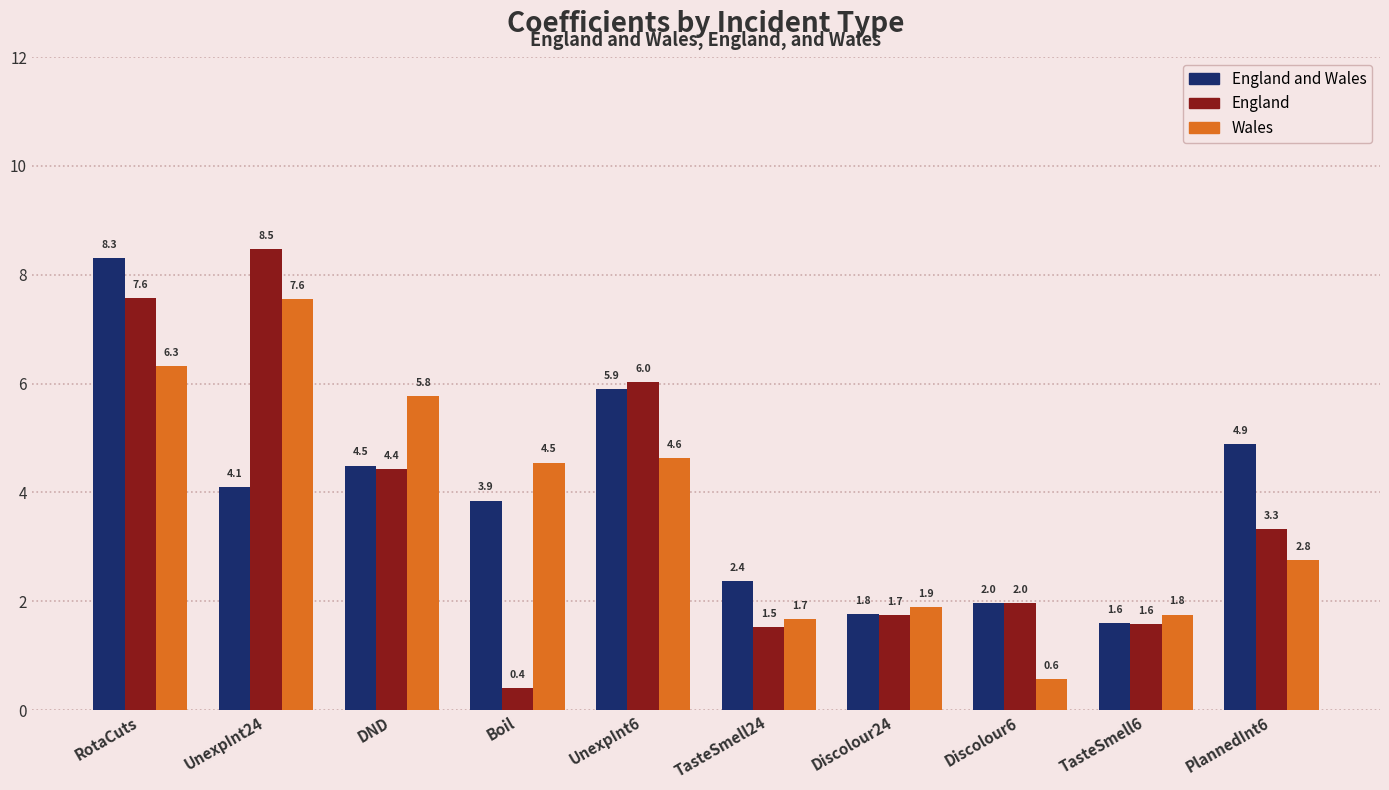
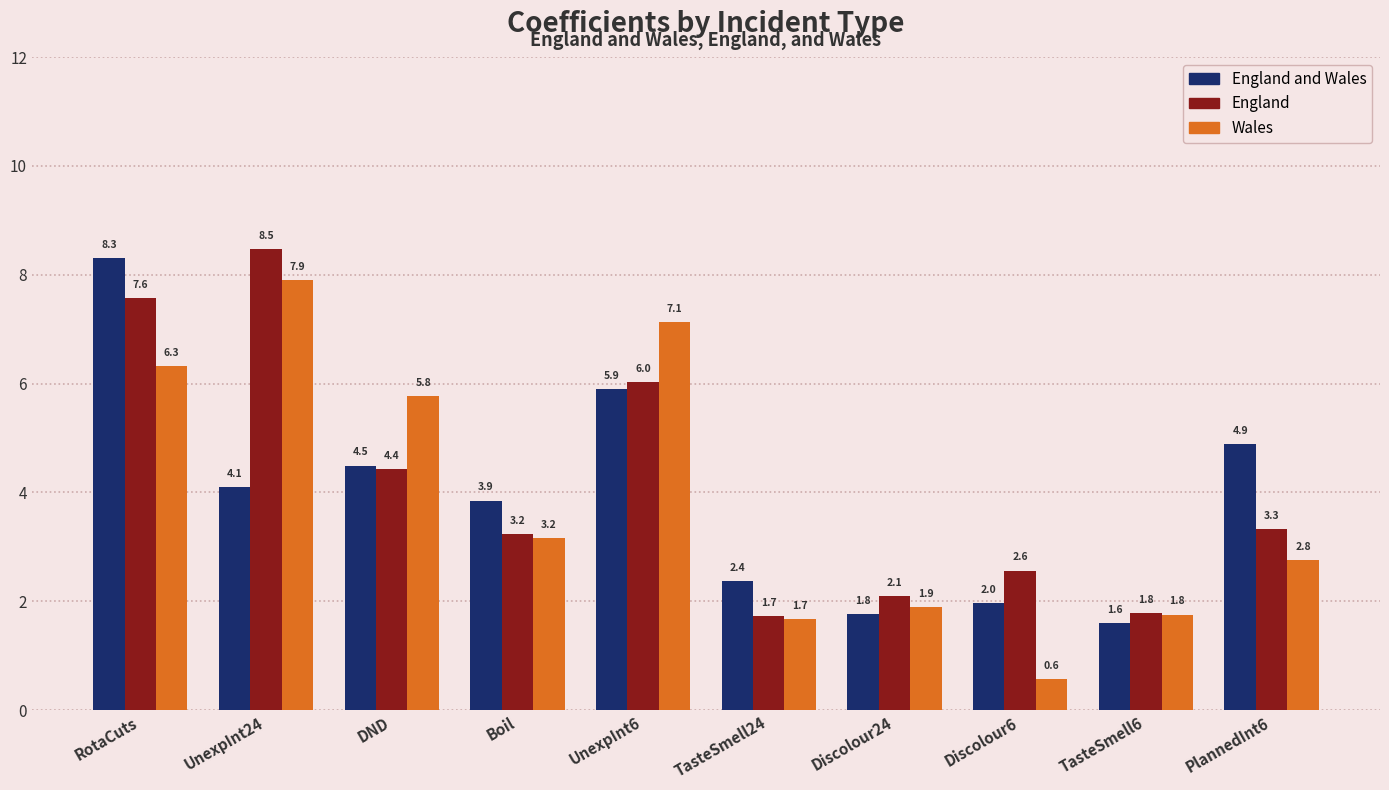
  {
    "England and Wales": {
      "RotaCuts": 8.3,
      "UnexpInt24": 4.1,
      "DND": 4.5,
      "Boil": 3.9,
      "UnexpInt6": 5.9,
      "TasteSmell24": 2.4,
      "Discolour24": 1.8,
      "Discolour6": 2.0,
      "TasteSmell6": 1.6,
      "PlannedInt6": 4.9
    },
    "England": {
      "RotaCuts": 7.6,
      "UnexpInt24": 8.5,
      "DND": 4.4,
-     "Boil": 0.4,
+     "Boil": 3.2,
      "UnexpInt6": 6.0,
-     "TasteSmell24": 1.5,
-     "Discolour24": 1.7,
-     "Discolour6": 2.0,
-     "TasteSmell6": 1.6,
+     "TasteSmell24": 1.7,
+     "Discolour24": 2.1,
+     "Discolour6": 2.6,
+     "TasteSmell6": 1.8,
      "PlannedInt6": 3.3
    },
    "Wales": {
      "RotaCuts": 6.3,
-     "UnexpInt24": 7.6,
+     "UnexpInt24": 7.9,
      "DND": 5.8,
-     "Boil": 4.5,
-     "UnexpInt6": 4.6,
+     "Boil": 3.2,
+     "UnexpInt6": 7.1,
      "TasteSmell24": 1.7,
      "Discolour24": 1.9,
      "Discolour6": 0.6,
      "TasteSmell6": 1.8,
      "PlannedInt6": 2.8
    }
  }
